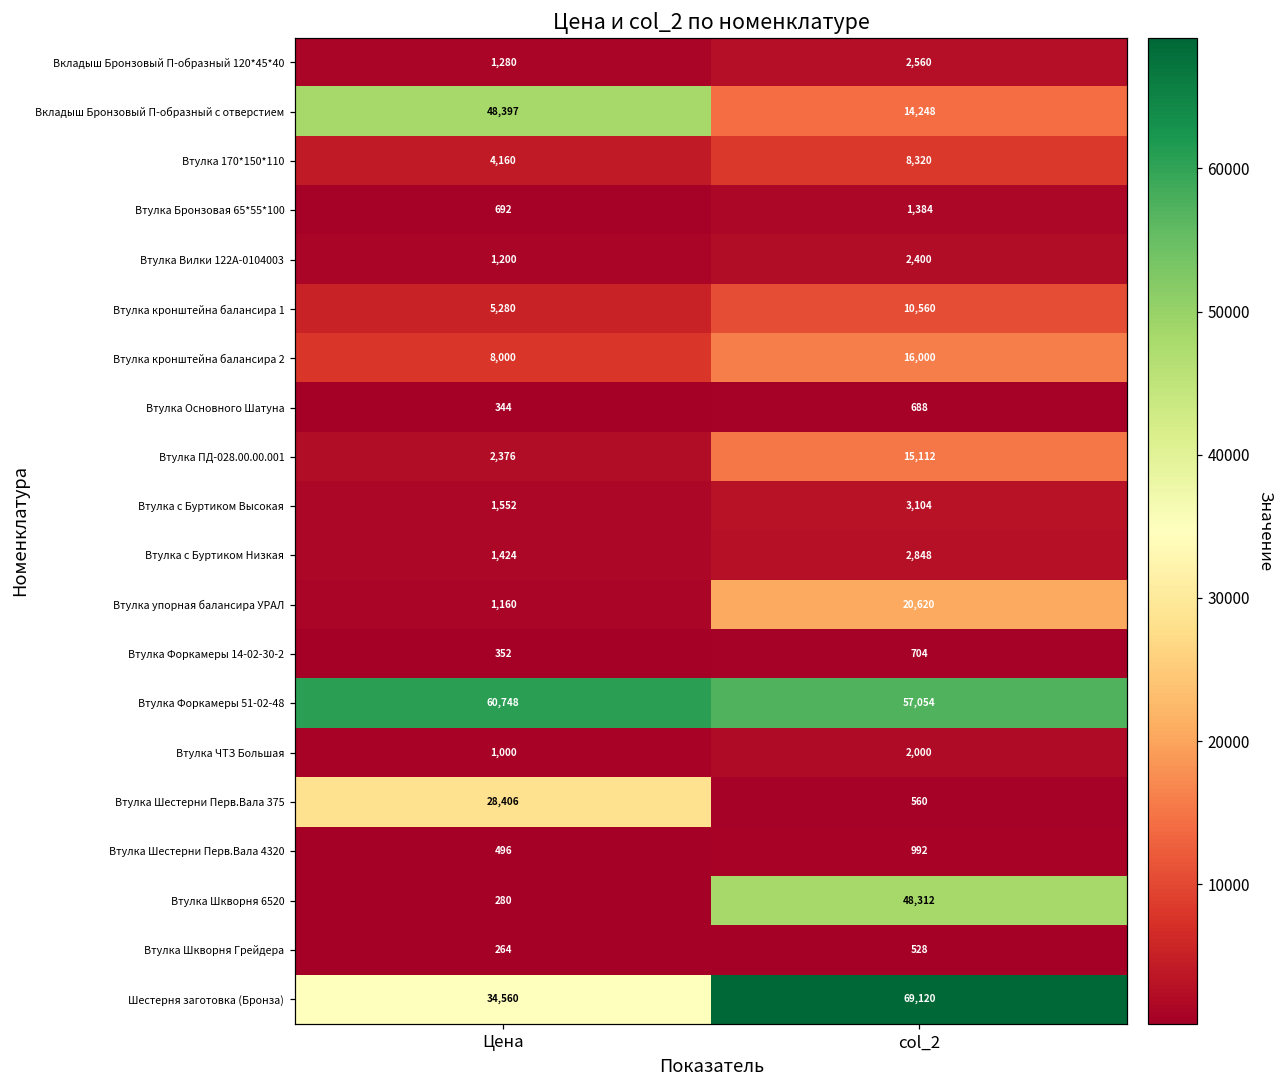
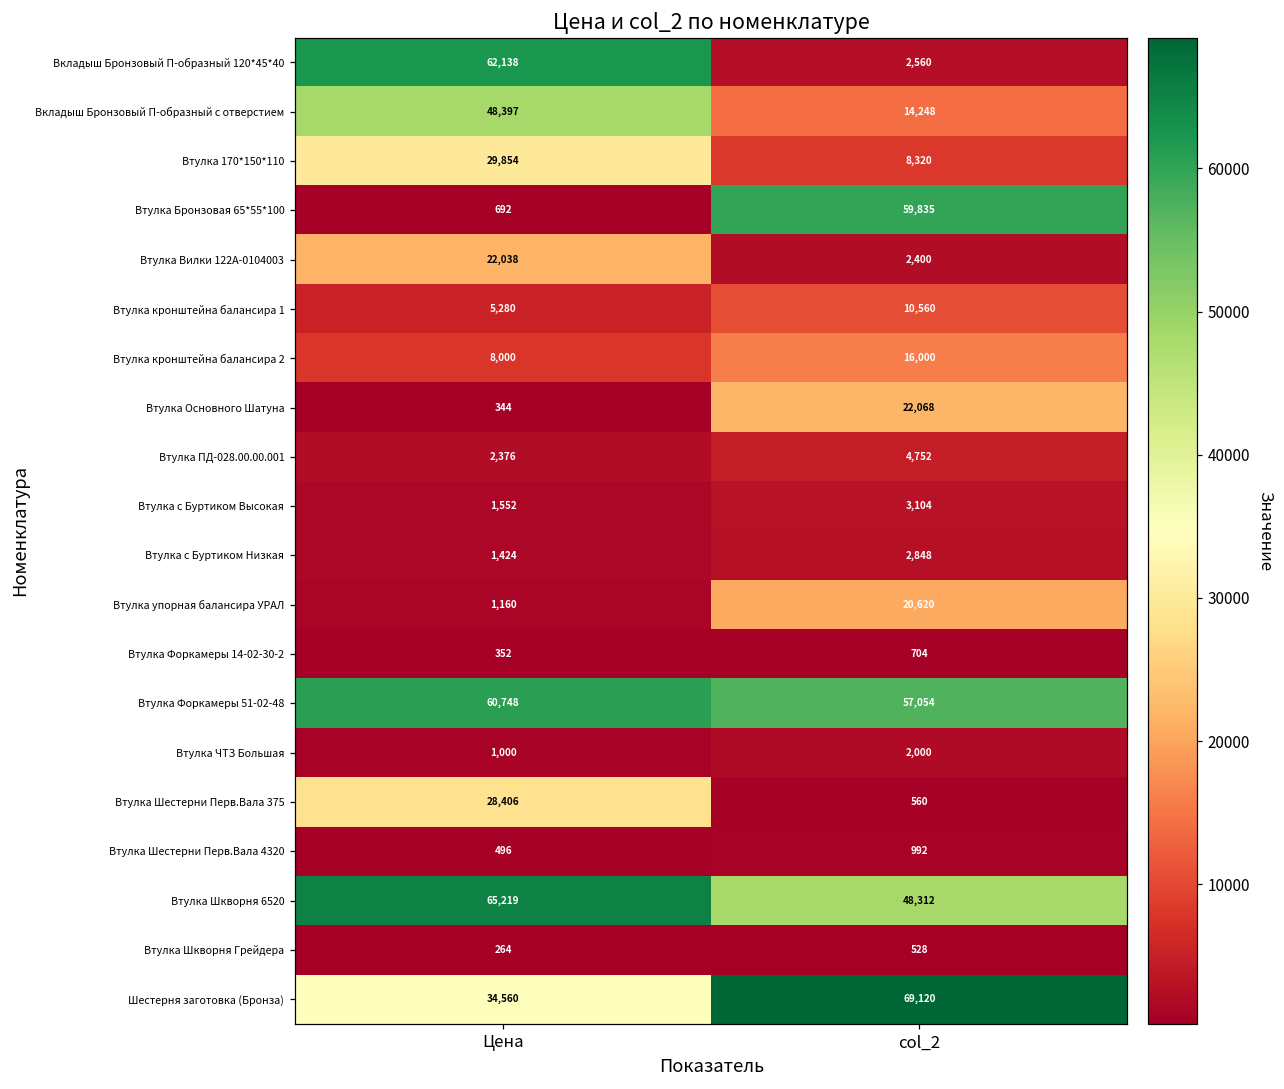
  {
    "Вкладыш Бронзовый П-образный 120*45*40": {
-     "Цена": "1,280",
+     "Цена": "62,138",
      "col_2": "2,560"
    },
    "Вкладыш Бронзовый П-образный с отверстием": {
      "Цена": "48,397",
      "col_2": "14,248"
    },
    "Втулка 170*150*110": {
-     "Цена": "4,160",
+     "Цена": "29,854",
      "col_2": "8,320"
    },
    "Втулка Бронзовая 65*55*100": {
      "Цена": "692",
-     "col_2": "1,384"
+     "col_2": "59,835"
    },
    "Втулка Вилки 122А-0104003": {
-     "Цена": "1,200",
+     "Цена": "22,038",
      "col_2": "2,400"
    },
    "Втулка кронштейна балансира 1": {
      "Цена": "5,280",
      "col_2": "10,560"
    },
    "Втулка кронштейна балансира 2": {
      "Цена": "8,000",
      "col_2": "16,000"
    },
    "Втулка Основного Шатуна": {
      "Цена": "344",
-     "col_2": "688"
+     "col_2": "22,068"
    },
    "Втулка ПД-028.00.00.001": {
      "Цена": "2,376",
-     "col_2": "15,112"
+     "col_2": "4,752"
    },
    "Втулка с Буртиком Высокая": {
      "Цена": "1,552",
      "col_2": "3,104"
    },
    "Втулка с Буртиком Низкая": {
      "Цена": "1,424",
      "col_2": "2,848"
    },
    "Втулка упорная балансира УРАЛ": {
      "Цена": "1,160",
      "col_2": "20,620"
    },
    "Втулка Форкамеры 14-02-30-2": {
      "Цена": "352",
      "col_2": "704"
    },
    "Втулка Форкамеры 51-02-48": {
      "Цена": "60,748",
      "col_2": "57,054"
    },
    "Втулка ЧТЗ Большая": {
      "Цена": "1,000",
      "col_2": "2,000"
    },
    "Втулка Шестерни Перв.Вала 375": {
      "Цена": "28,406",
      "col_2": "560"
    },
    "Втулка Шестерни Перв.Вала 4320": {
      "Цена": "496",
      "col_2": "992"
    },
    "Втулка Шкворня 6520": {
-     "Цена": "280",
+     "Цена": "65,219",
      "col_2": "48,312"
    },
    "Втулка Шкворня Грейдера": {
      "Цена": "264",
      "col_2": "528"
    },
    "Шестерня заготовка (Бронза)": {
      "Цена": "34,560",
      "col_2": "69,120"
    }
  }
